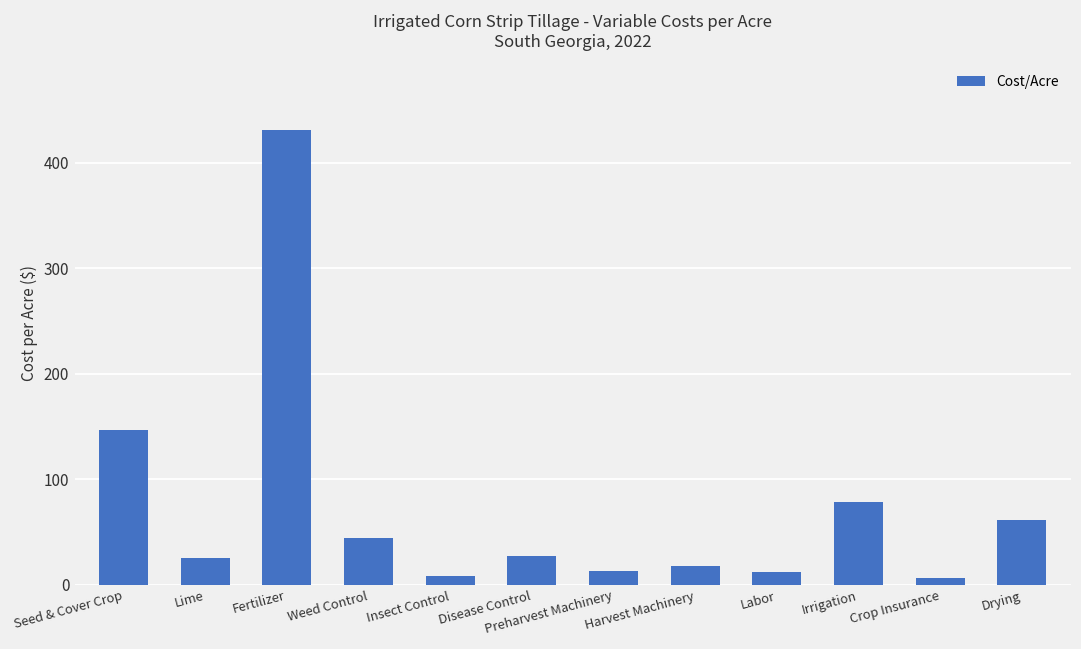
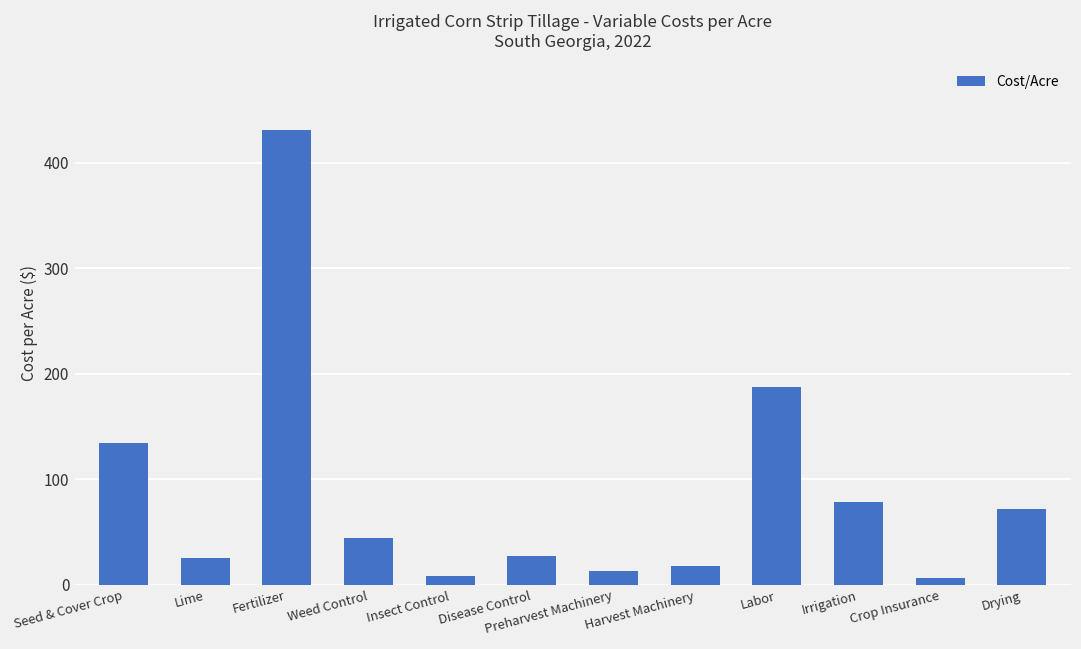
  {
-   "Seed & Cover Crop": 150,
+   "Seed & Cover Crop": 130,
    "Lime": 30,
    "Fertilizer": 430,
    "Weed Control": 40,
    "Insect Control": 10,
    "Disease Control": 30,
    "Preharvest Machinery": 10,
    "Harvest Machinery": 20,
-   "Labor": 10,
+   "Labor": 190,
    "Irrigation": 80,
    "Crop Insurance": 10,
-   "Drying": 60
+   "Drying": 70
  }
